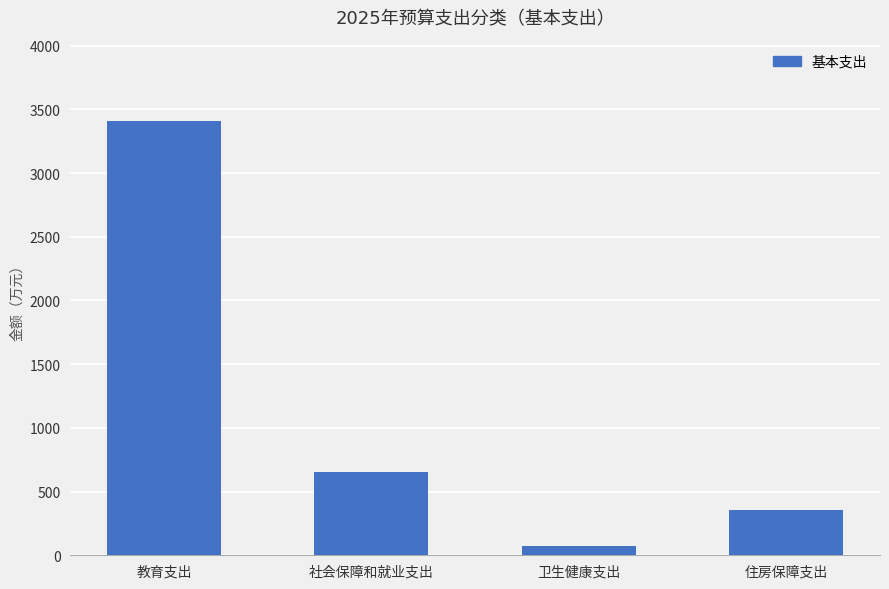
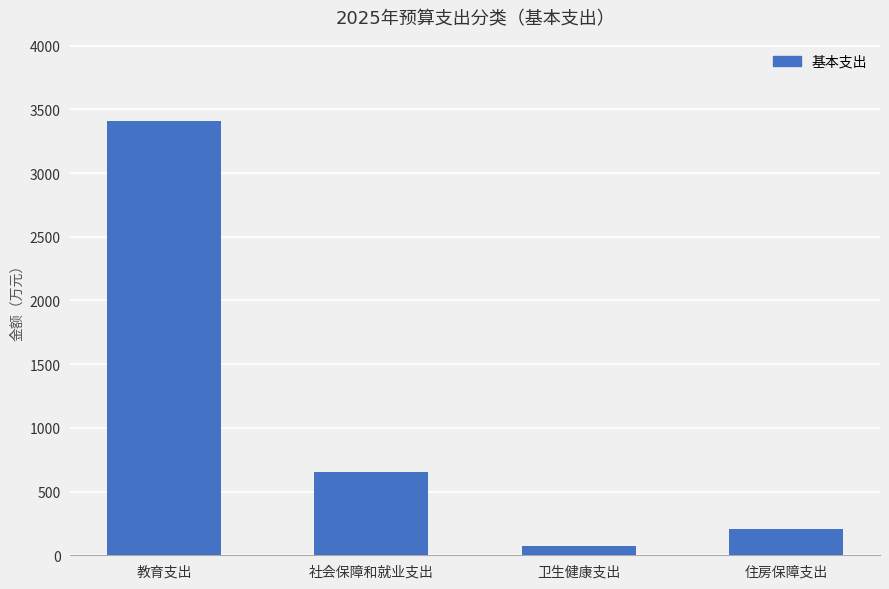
  {
    "教育支出": 3410,
    "社会保障和就业支出": 650,
    "卫生健康支出": 70,
-   "住房保障支出": 360
+   "住房保障支出": 210
  }
